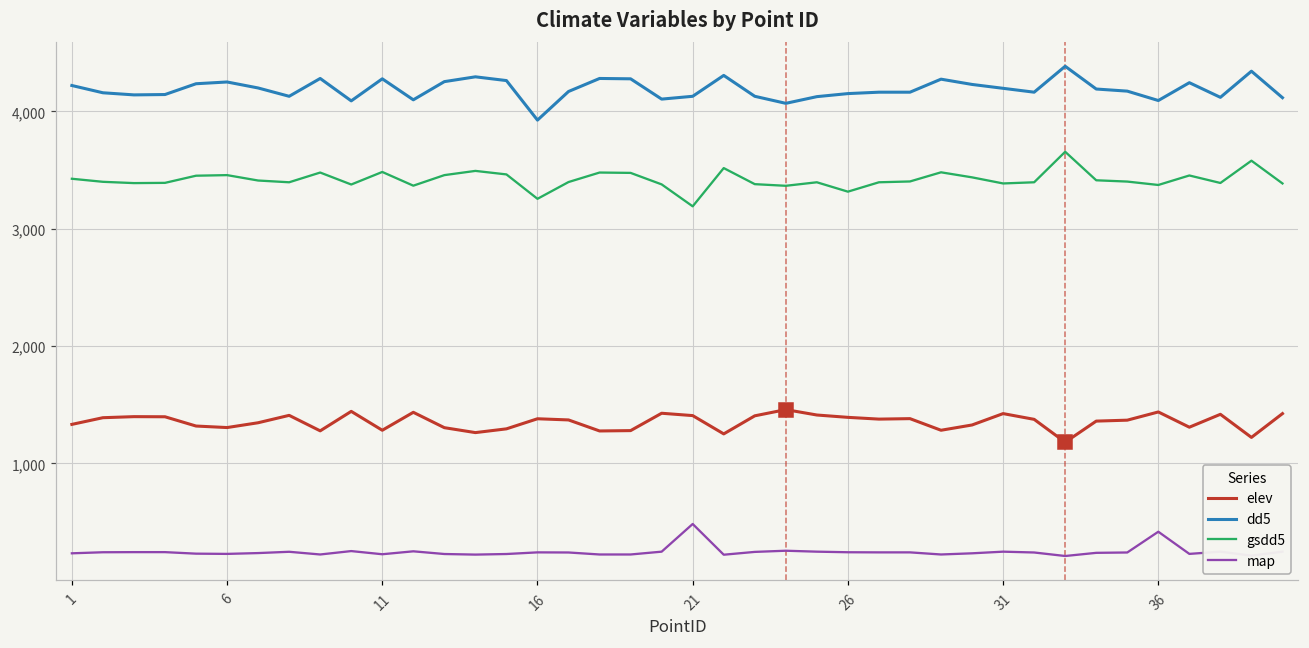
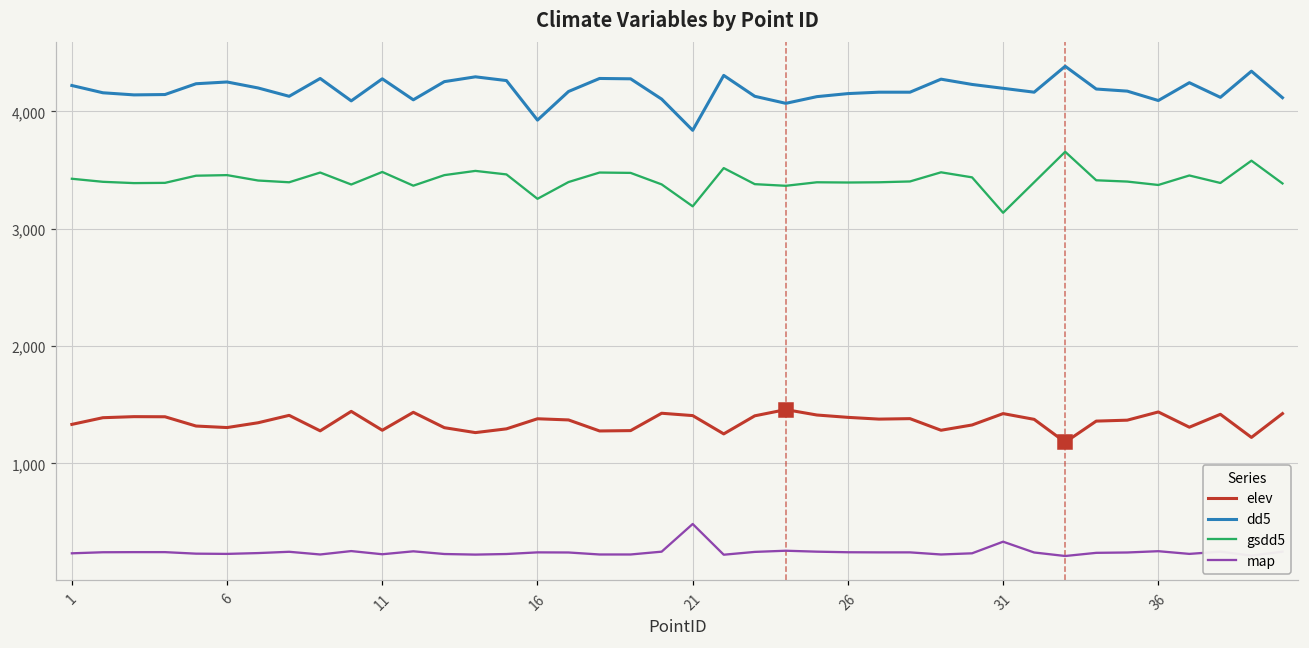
  {
    "dd5": {
      "1": "4,220",
      "6": "4,250",
      "11": "4,280",
      "16": "3,930",
-     "21": "4,130",
+     "21": "3,840",
      "26": "4,150",
      "31": "4,200",
      "36": "4,090"
    },
    "gsdd5": {
      "1": "3,430",
      "6": "3,460",
      "11": "3,480",
      "16": "3,260",
      "21": "3,190",
-     "26": "3,320",
-     "31": "3,390",
+     "26": "3,390",
+     "31": "3,140",
      "36": "3,370"
    },
    "map": {
      "1": "230",
      "6": "230",
      "11": "230",
      "16": "240",
      "21": "480",
      "26": "240",
-     "31": "250",
-     "36": "420"
+     "31": "330",
+     "36": "250"
    }
  }
